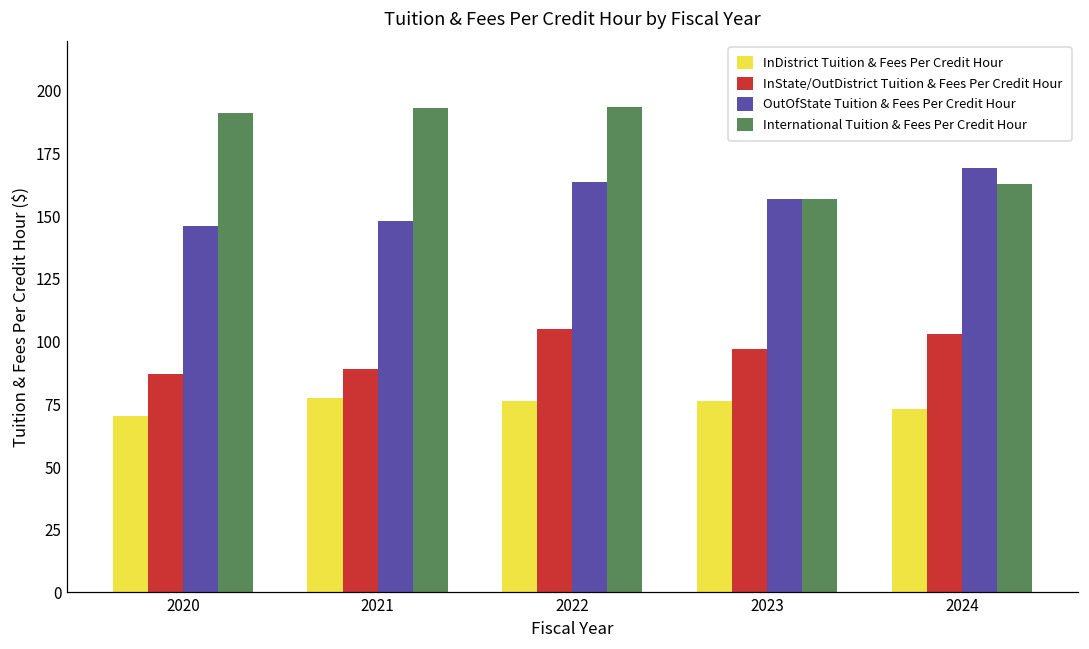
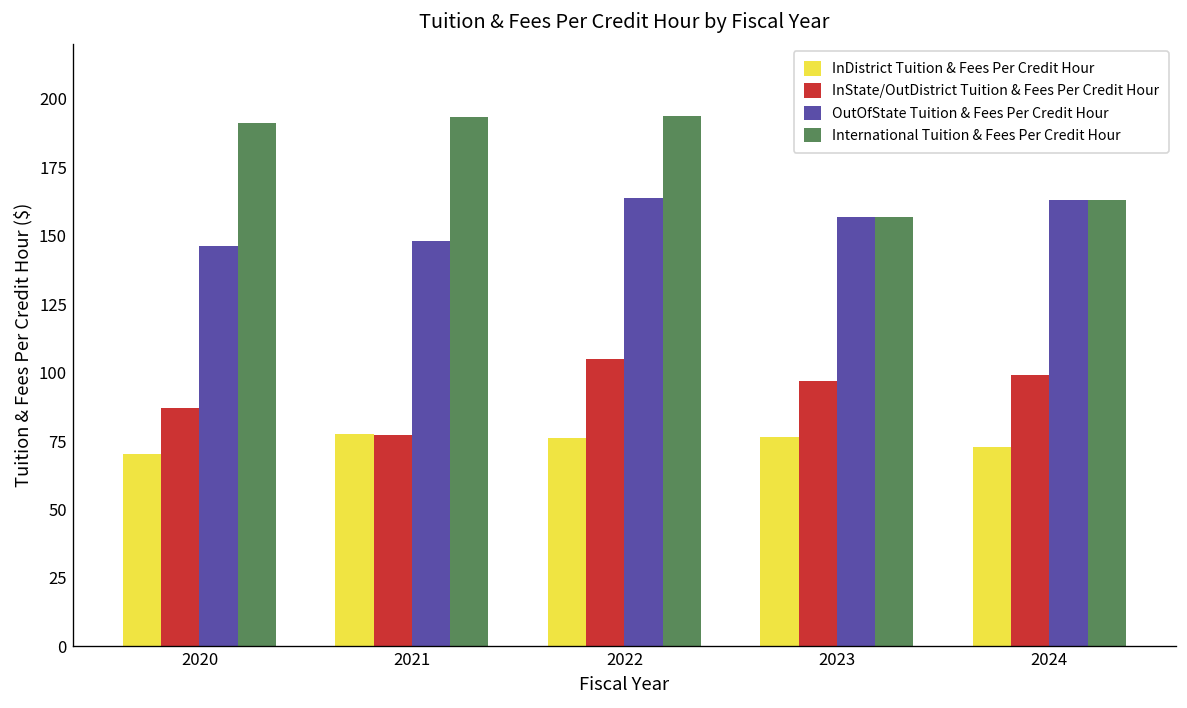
  {
    "InDistrict Tuition & Fees Per Credit Hour": {
      "2020": 70,
      "2021": 78,
      "2022": 76,
      "2023": 76,
      "2024": 73
    },
    "InState/OutDistrict Tuition & Fees Per Credit Hour": {
      "2020": 87,
-     "2021": 89,
+     "2021": 77,
      "2022": 105,
      "2023": 97,
-     "2024": 103
+     "2024": 99
    },
    "OutOfState Tuition & Fees Per Credit Hour": {
      "2020": 146,
      "2021": 148,
      "2022": 164,
      "2023": 157,
-     "2024": 169
+     "2024": 163
    },
    "International Tuition & Fees Per Credit Hour": {
      "2020": 191,
      "2021": 193,
      "2022": 194,
      "2023": 157,
      "2024": 163
    }
  }
